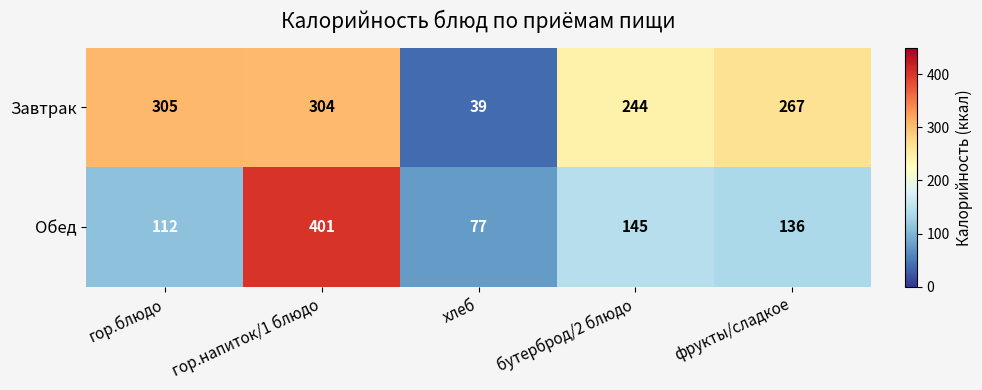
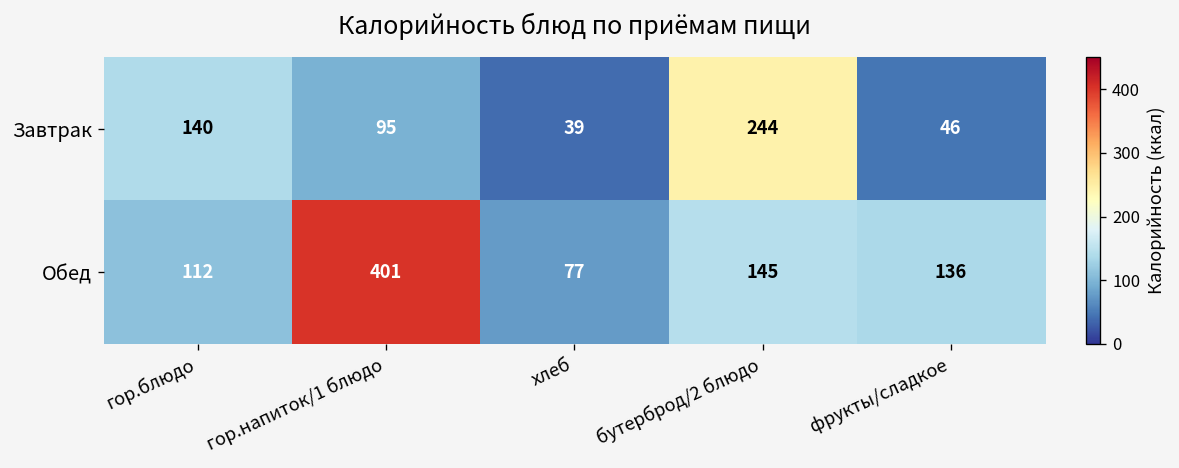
  {
    "Завтрак": {
-     "гор.блюдо": 305,
-     "гор.напиток/1 блюдо": 304,
+     "гор.блюдо": 140,
+     "гор.напиток/1 блюдо": 95,
      "хлеб": 39,
      "бутерброд/2 блюдо": 244,
-     "фрукты/сладкое": 267
+     "фрукты/сладкое": 46
    },
    "Обед": {
      "гор.блюдо": 112,
      "гор.напиток/1 блюдо": 401,
      "хлеб": 77,
      "бутерброд/2 блюдо": 145,
      "фрукты/сладкое": 136
    }
  }
